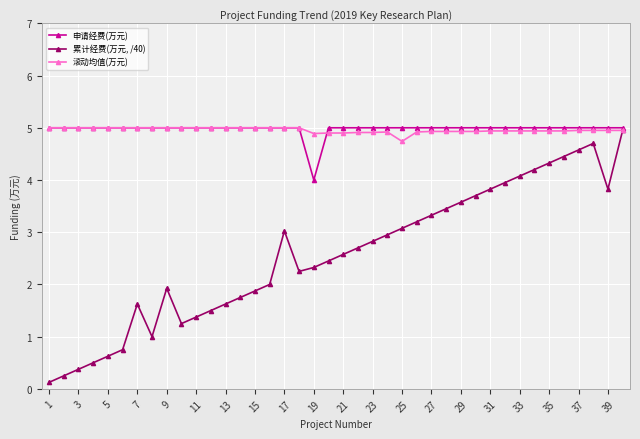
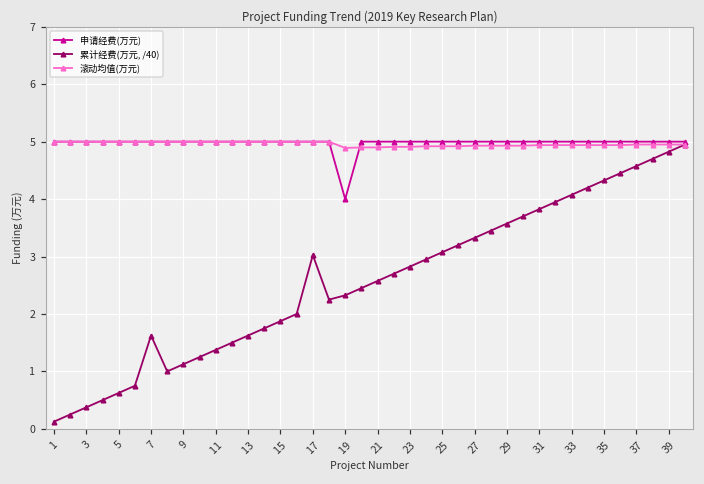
  {
    "申请经费(万元)": {
      "19": 4.0,
      "21": 5.0,
      "23": 5.0,
      "25": 5.0,
      "27": 5.0,
      "29": 5.0,
      "31": 5.0,
      "33": 5.0,
      "35": 5.0,
      "37": 5.0,
      "39": 5.0
    },
    "累计经费(万元, /40)": {
      "1": 0.1,
      "3": 0.4,
      "5": 0.6,
      "7": 1.6,
-     "9": 1.9,
+     "9": 1.1,
      "11": 1.4,
      "13": 1.6,
      "15": 1.9,
      "17": 3.0,
      "19": 2.3,
      "21": 2.6,
      "23": 2.8,
      "25": 3.1,
      "27": 3.3,
      "29": 3.6,
      "31": 3.8,
      "33": 4.1,
      "35": 4.3,
      "37": 4.6,
-     "39": 3.8
+     "39": 4.8
    },
    "滚动均值(万元)": {
      "19": 4.9,
      "21": 4.9,
      "23": 4.9,
-     "25": 4.7,
+     "25": 4.9,
      "27": 4.9,
      "29": 4.9,
      "31": 4.9,
      "33": 4.9,
      "35": 4.9,
      "37": 5.0,
      "39": 5.0
    }
  }
